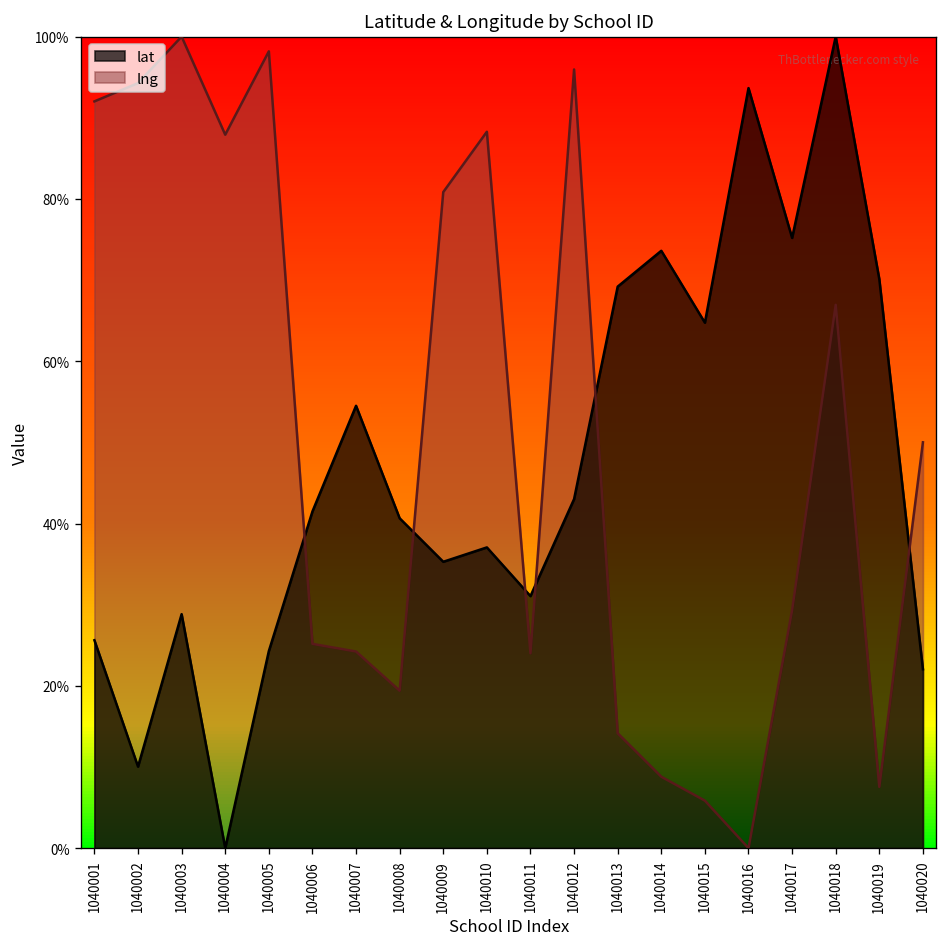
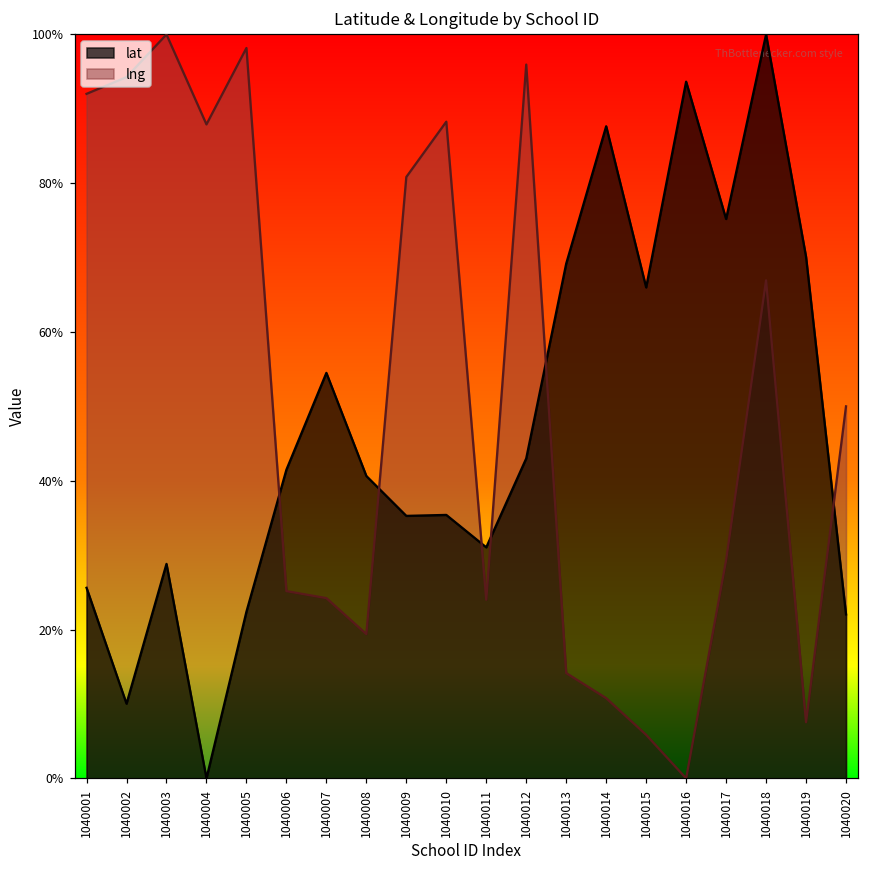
  {
    "lat": {
      "1040001": "26%",
      "1040002": "10%",
      "1040003": "29%",
      "1040004": "0%",
-     "1040005": "24%",
+     "1040005": "22%",
      "1040006": "41%",
      "1040007": "55%",
      "1040008": "41%",
      "1040009": "35%",
-     "1040010": "37%",
+     "1040010": "35%",
      "1040011": "31%",
      "1040012": "43%",
      "1040013": "69%",
-     "1040014": "74%",
-     "1040015": "65%",
+     "1040014": "88%",
+     "1040015": "66%",
      "1040016": "94%",
      "1040017": "75%",
      "1040018": "100%",
      "1040019": "70%",
      "1040020": "22%"
    },
    "lng": {
      "1040001": "92%",
      "1040003": "100%",
      "1040004": "88%",
      "1040005": "98%",
      "1040006": "25%",
      "1040007": "24%",
      "1040008": "19%",
      "1040009": "81%",
      "1040010": "88%",
      "1040011": "24%",
      "1040012": "96%",
      "1040013": "14%",
-     "1040014": "9%",
+     "1040014": "11%",
      "1040015": "6%",
      "1040016": "0%",
      "1040017": "29%",
      "1040018": "67%",
      "1040019": "8%",
      "1040020": "50%"
    }
  }
